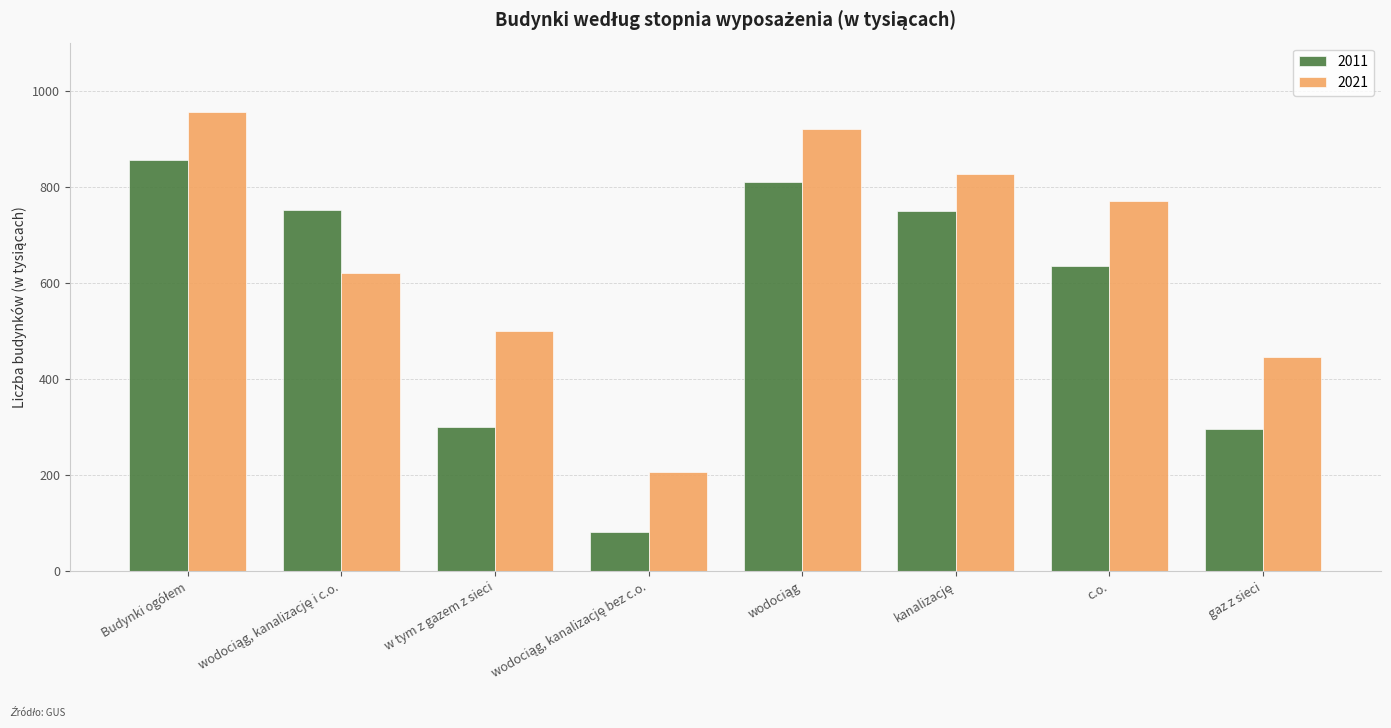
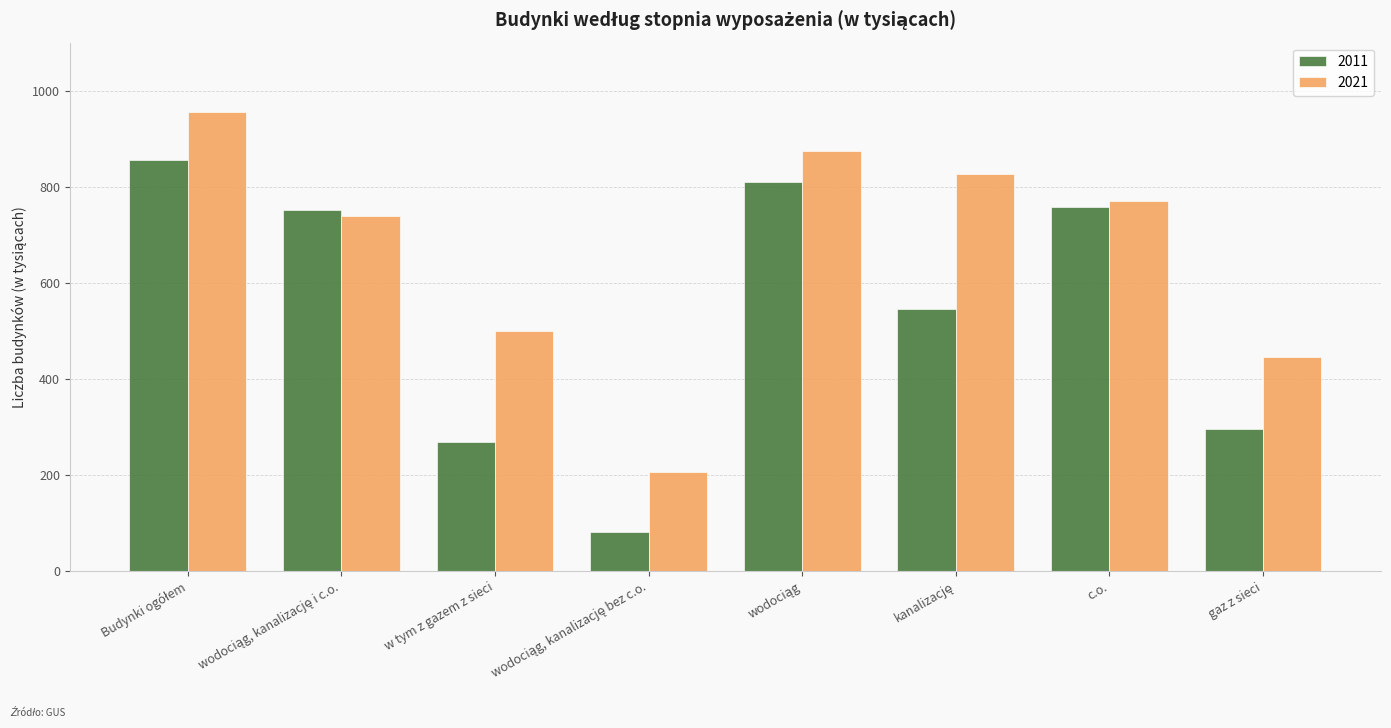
  {
    "2011": {
      "Budynki ogółem": 860,
      "wodociąg, kanalizację i c.o.": 750,
-     "w tym z gazem z sieci": 300,
+     "w tym z gazem z sieci": 270,
      "wodociąg, kanalizację bez c.o.": 80,
      "wodociąg": 810,
-     "kanalizację": 750,
-     "c.o.": 630,
+     "kanalizację": 550,
+     "c.o.": 760,
      "gaz z sieci": 290
    },
    "2021": {
      "Budynki ogółem": 960,
-     "wodociąg, kanalizację i c.o.": 620,
+     "wodociąg, kanalizację i c.o.": 740,
      "w tym z gazem z sieci": 500,
      "wodociąg, kanalizację bez c.o.": 210,
-     "wodociąg": 920,
+     "wodociąg": 870,
      "kanalizację": 830,
      "c.o.": 770,
      "gaz z sieci": 450
    }
  }
